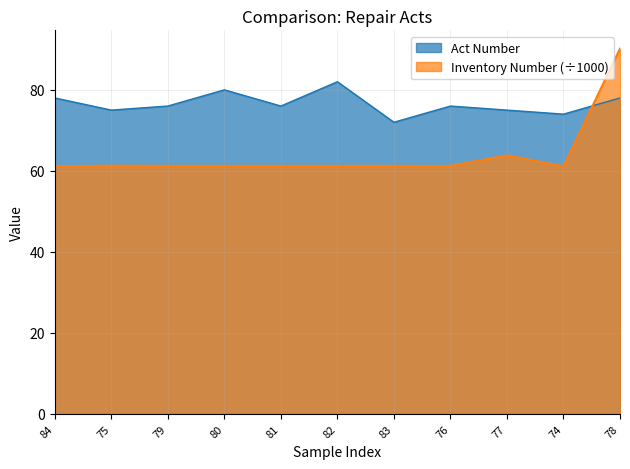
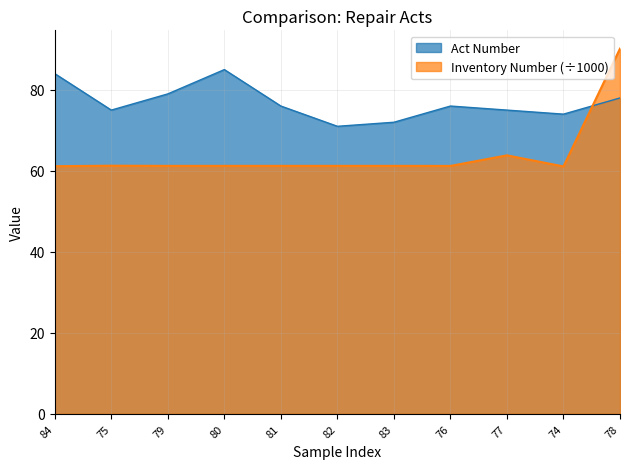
  {
    "Act Number": {
-     "84": 78,
+     "84": 84,
      "75": 75,
-     "79": 76,
-     "80": 80,
+     "79": 79,
+     "80": 85,
      "81": 76,
-     "82": 82,
+     "82": 71,
      "83": 72,
      "76": 76,
      "77": 75,
      "74": 74,
      "78": 78
    },
    "Inventory Number (÷1000)": {
      "84": 61,
      "75": 61,
      "79": 61,
      "80": 61,
      "81": 61,
      "82": 61,
      "83": 61,
      "76": 61,
      "77": 64,
      "74": 61,
      "78": 90
    }
  }
